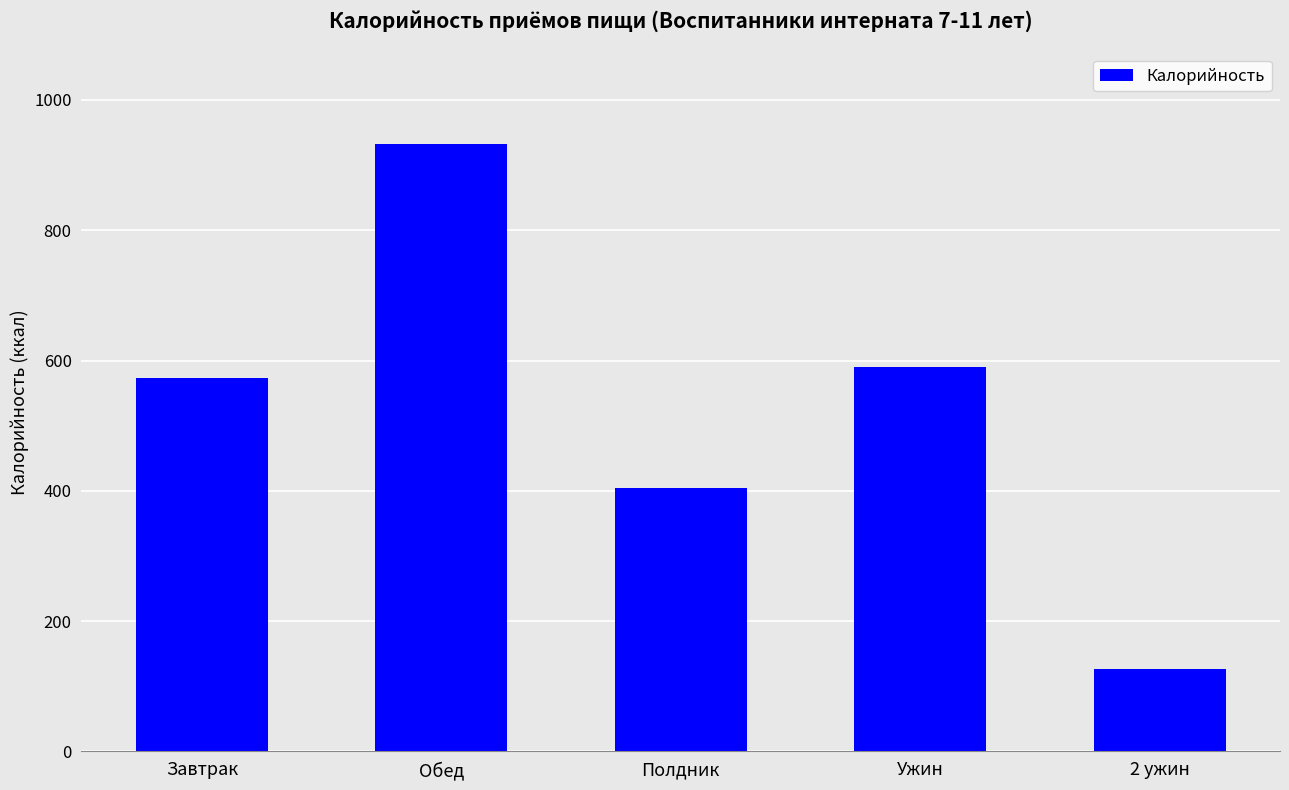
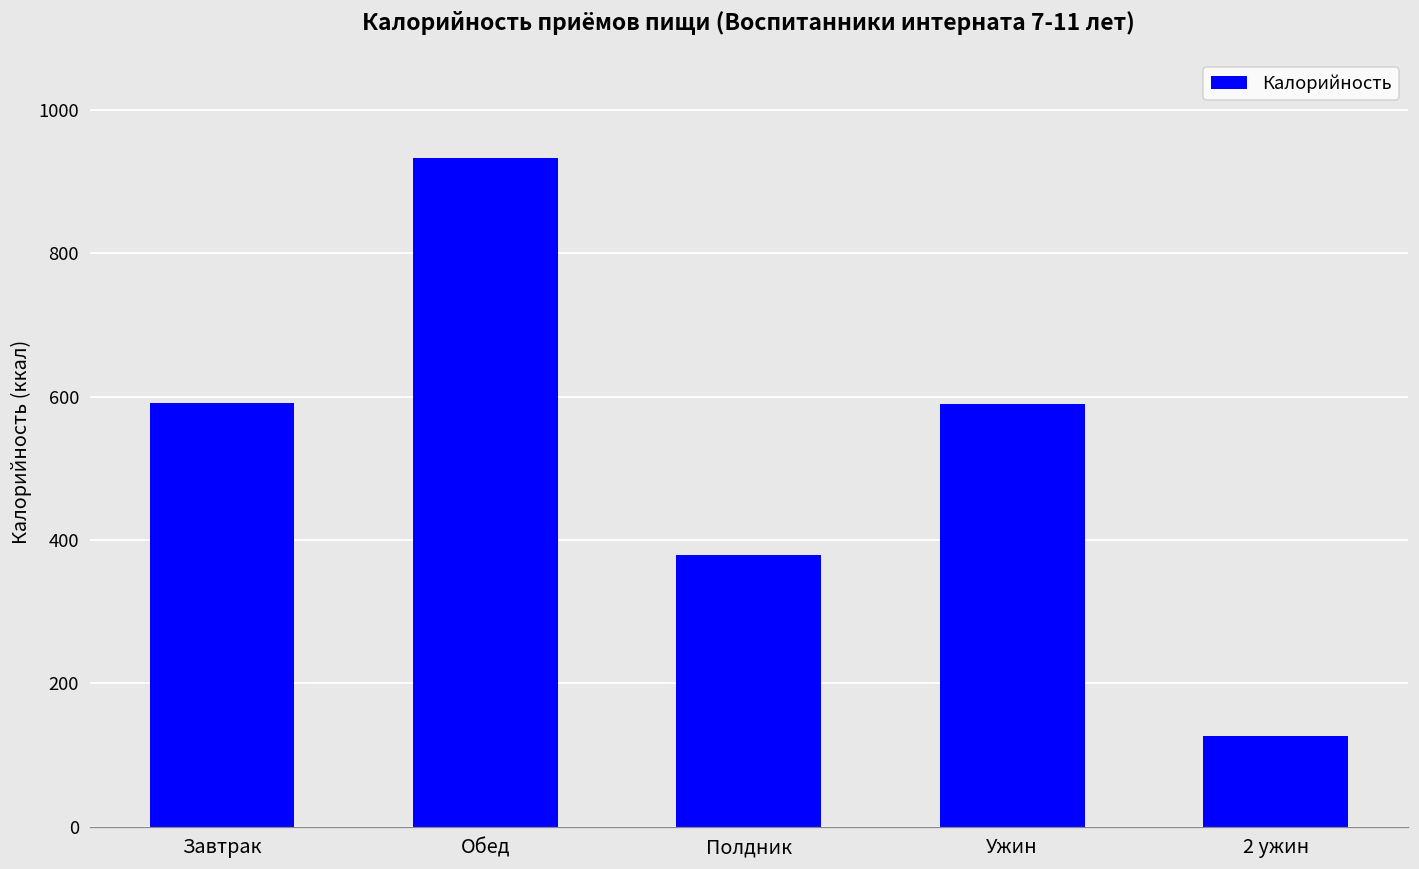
  {
-   "Завтрак": 570,
+   "Завтрак": 590,
    "Обед": 930,
-   "Полдник": 400,
+   "Полдник": 380,
    "Ужин": 590,
    "2 ужин": 130
  }
